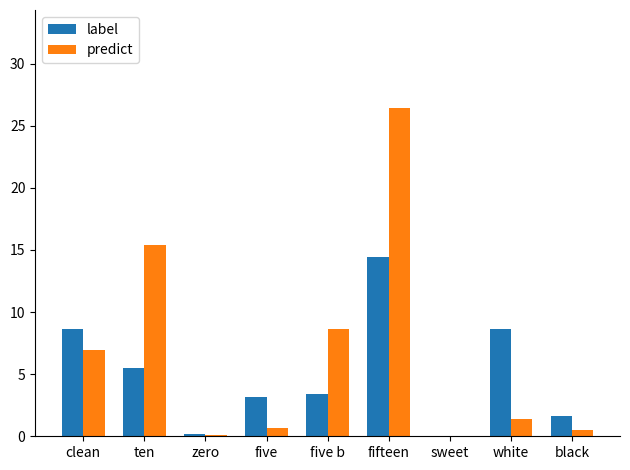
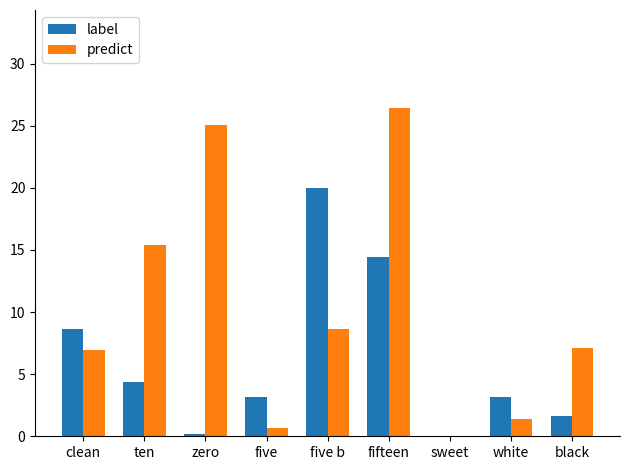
  {
    "label": {
      "clean": 8.7,
-     "ten": 5.5,
+     "ten": 4.4,
      "five": 3.2,
-     "five b": 3.4,
+     "five b": 20.0,
      "fifteen": 14.4,
      "sweet": 0.0,
-     "white": 8.6,
+     "white": 3.2,
      "black": 1.6
    },
    "predict": {
      "clean": 6.9,
      "ten": 15.4,
-     "zero": 0.1,
+     "zero": 25.1,
      "five": 0.7,
      "five b": 8.6,
      "fifteen": 26.4,
      "sweet": 0.0,
      "white": 1.4,
-     "black": 0.5
+     "black": 7.1
    }
  }
